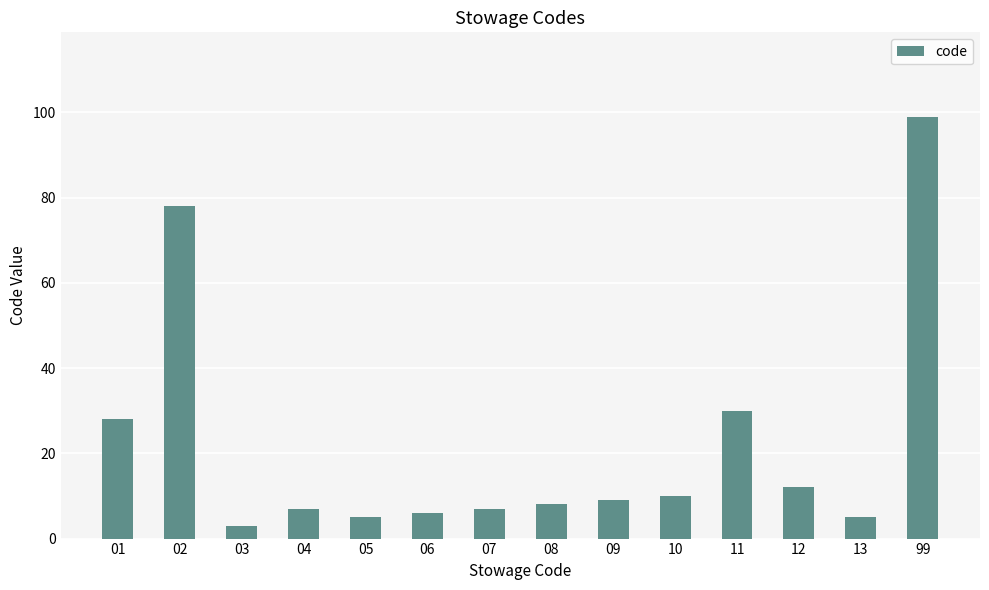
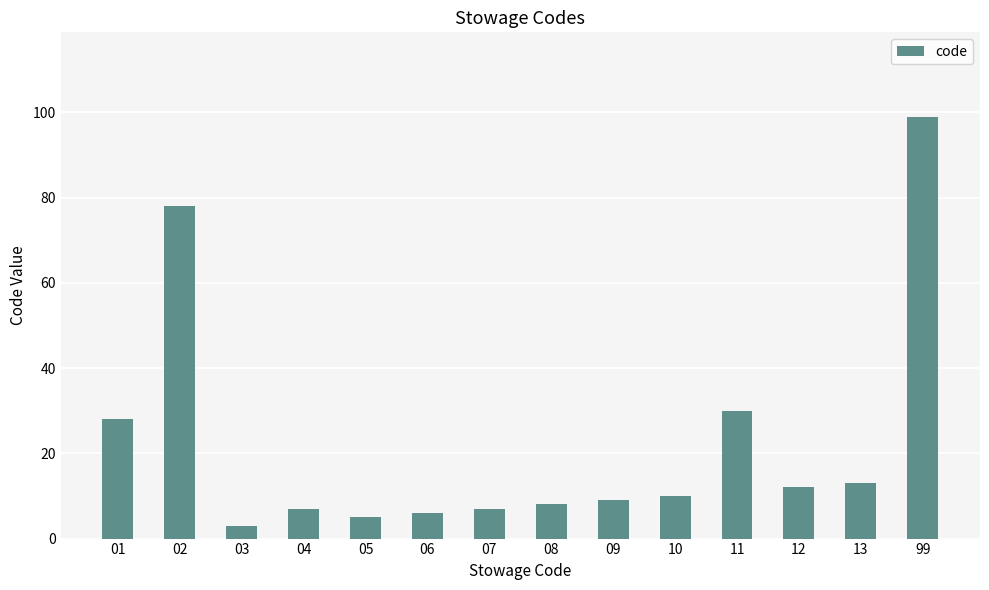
  {
    "01": 28,
    "02": 78,
    "03": 3,
    "04": 7,
    "05": 5,
    "06": 6,
    "07": 7,
    "08": 8,
    "09": 9,
    "10": 10,
    "11": 30,
    "12": 12,
-   "13": 5,
+   "13": 13,
    "99": 99
  }
